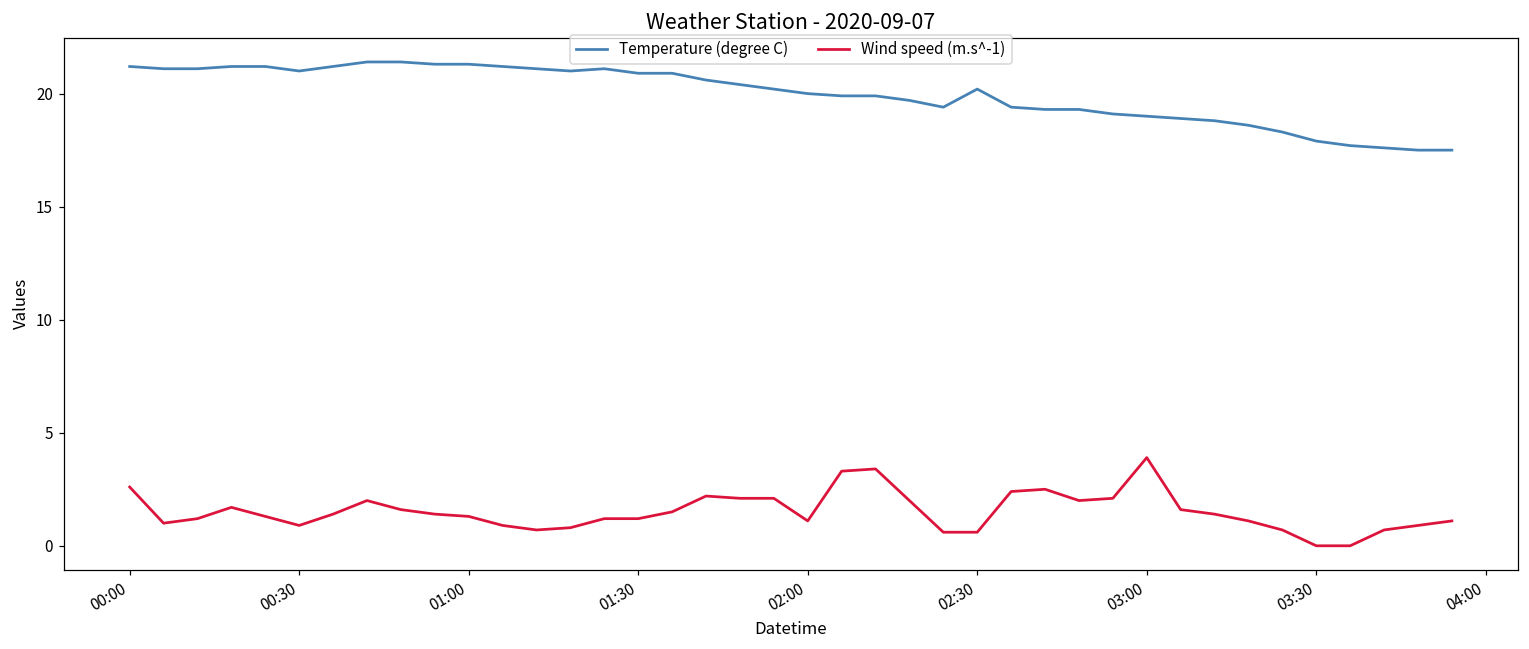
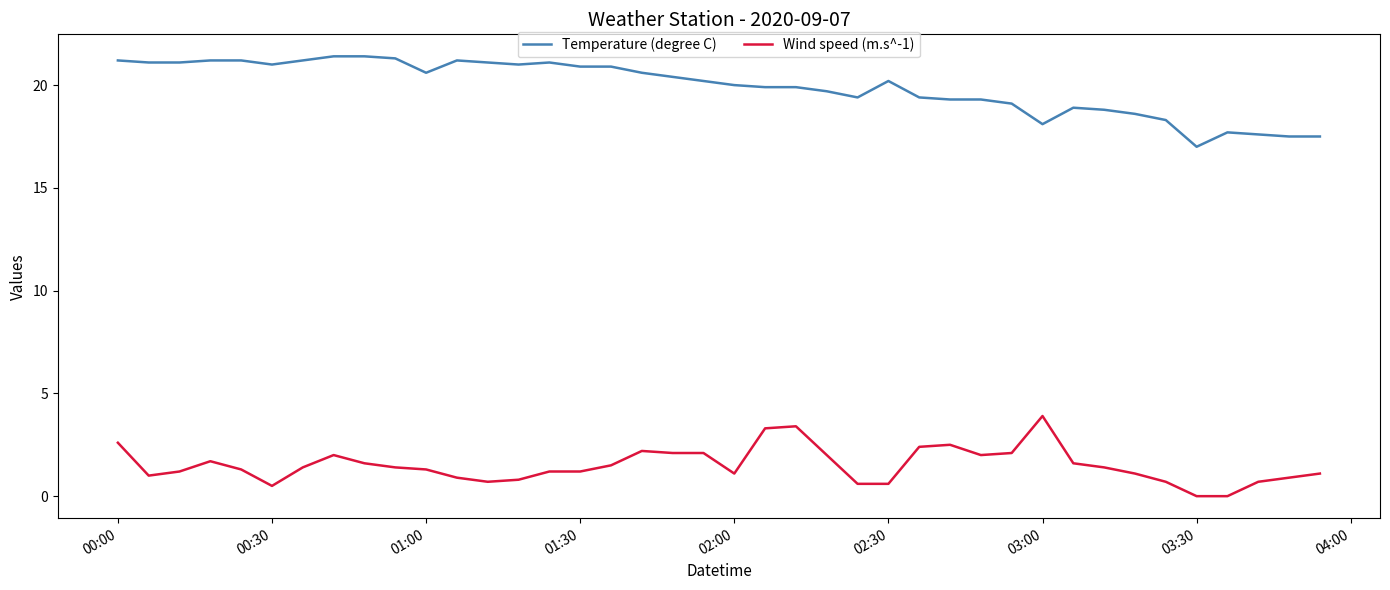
  {
    "Temperature (degree C)": {
      "00:00": 21.2,
      "00:30": 21.0,
-     "01:00": 21.3,
+     "01:00": 20.6,
      "01:30": 20.9,
      "02:00": 20.0,
      "02:30": 20.2,
-     "03:00": 19.0,
-     "03:30": 17.9
+     "03:00": 18.1,
+     "03:30": 17.0
    },
    "Wind speed (m.s^-1)": {
      "00:00": 2.6,
-     "00:30": 0.9,
+     "00:30": 0.5,
      "01:00": 1.3,
      "01:30": 1.2,
      "02:00": 1.1,
      "02:30": 0.6,
      "03:00": 3.9,
      "03:30": 0.0
    }
  }
